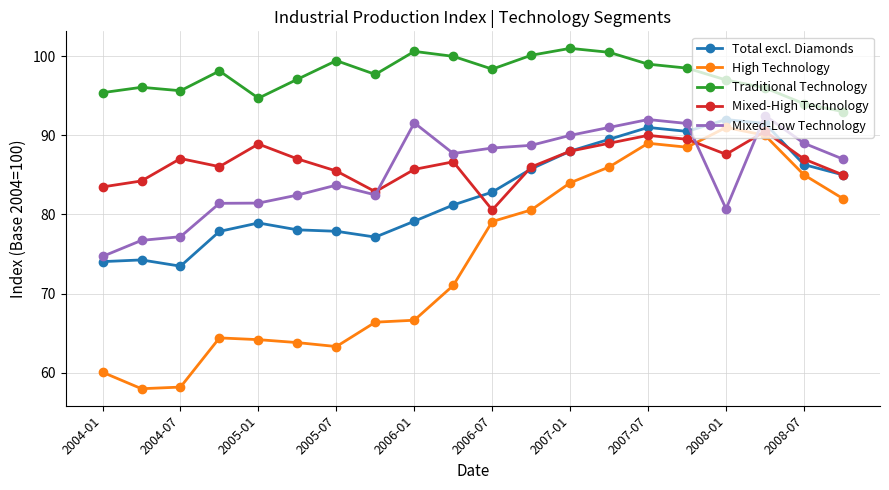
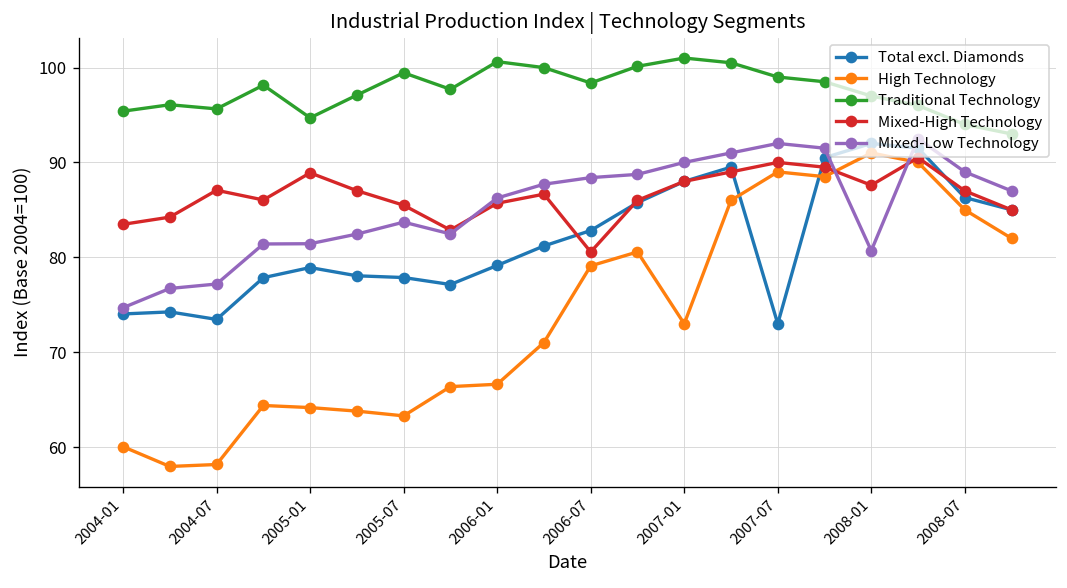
  {
    "Total excl. Diamonds": {
      "2004-01": 74,
      "2004-07": 73,
      "2005-01": 79,
      "2005-07": 78,
      "2006-01": 79,
      "2006-07": 83,
-     "2007-07": 91,
+     "2007-07": 73,
      "2008-07": 86
    },
    "High Technology": {
      "2004-01": 60,
      "2004-07": 58,
      "2005-01": 64,
      "2005-07": 63,
      "2006-01": 67,
      "2006-07": 79,
-     "2007-01": 84,
+     "2007-01": 73,
      "2007-07": 89,
      "2008-07": 85
    },
    "Traditional Technology": {
      "2004-01": 95,
      "2004-07": 96,
      "2005-01": 95,
      "2005-07": 99,
      "2006-01": 101,
      "2006-07": 98,
      "2007-01": 101,
      "2007-07": 99
    },
    "Mixed-High Technology": {
      "2004-01": 83,
      "2004-07": 87,
      "2005-01": 89,
      "2005-07": 85,
      "2006-01": 86,
      "2006-07": 81,
      "2007-07": 90,
      "2008-01": 88,
      "2008-07": 87
    },
    "Mixed-Low Technology": {
      "2004-01": 75,
      "2004-07": 77,
      "2005-01": 81,
      "2005-07": 84,
-     "2006-01": 92,
+     "2006-01": 86,
      "2006-07": 88,
      "2007-01": 90,
      "2007-07": 92,
      "2008-01": 81,
      "2008-07": 89
    }
  }
